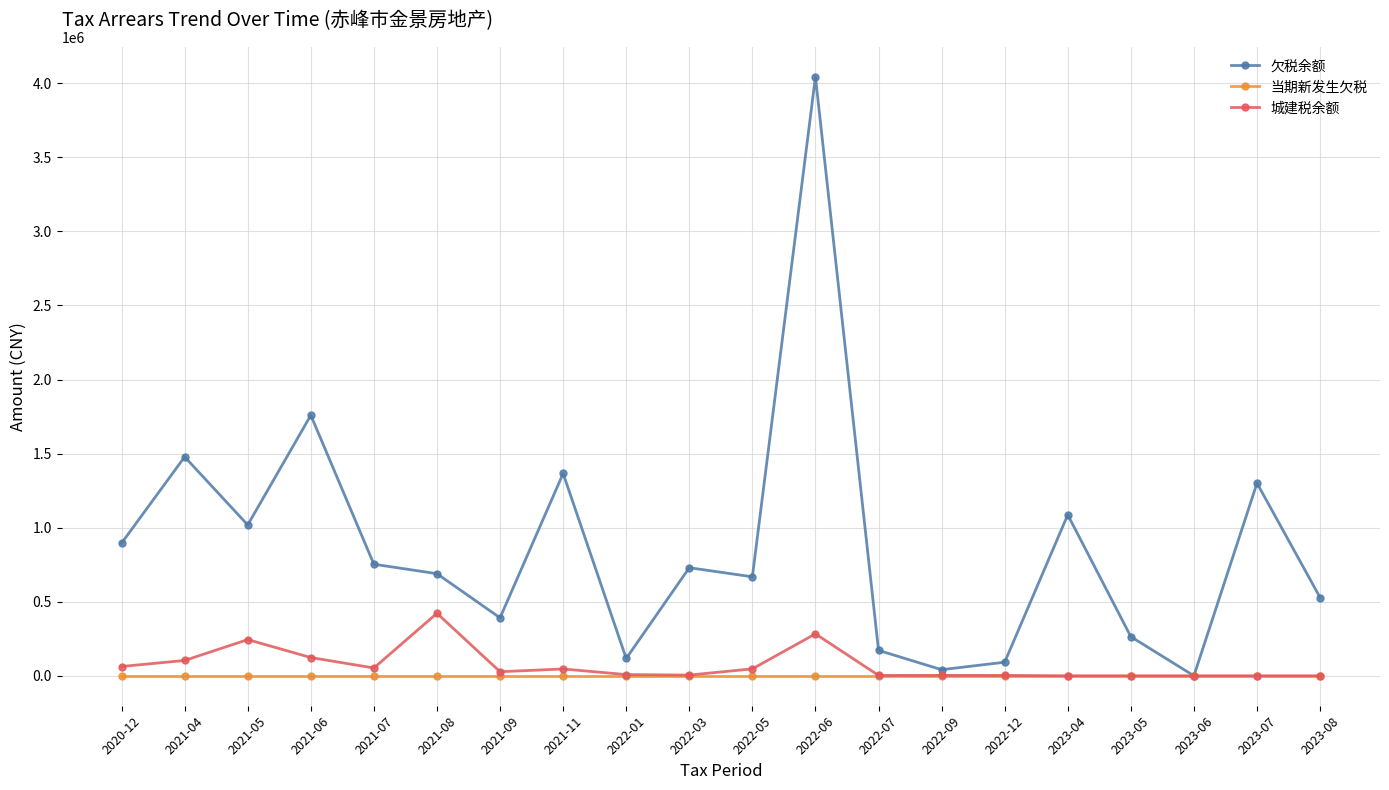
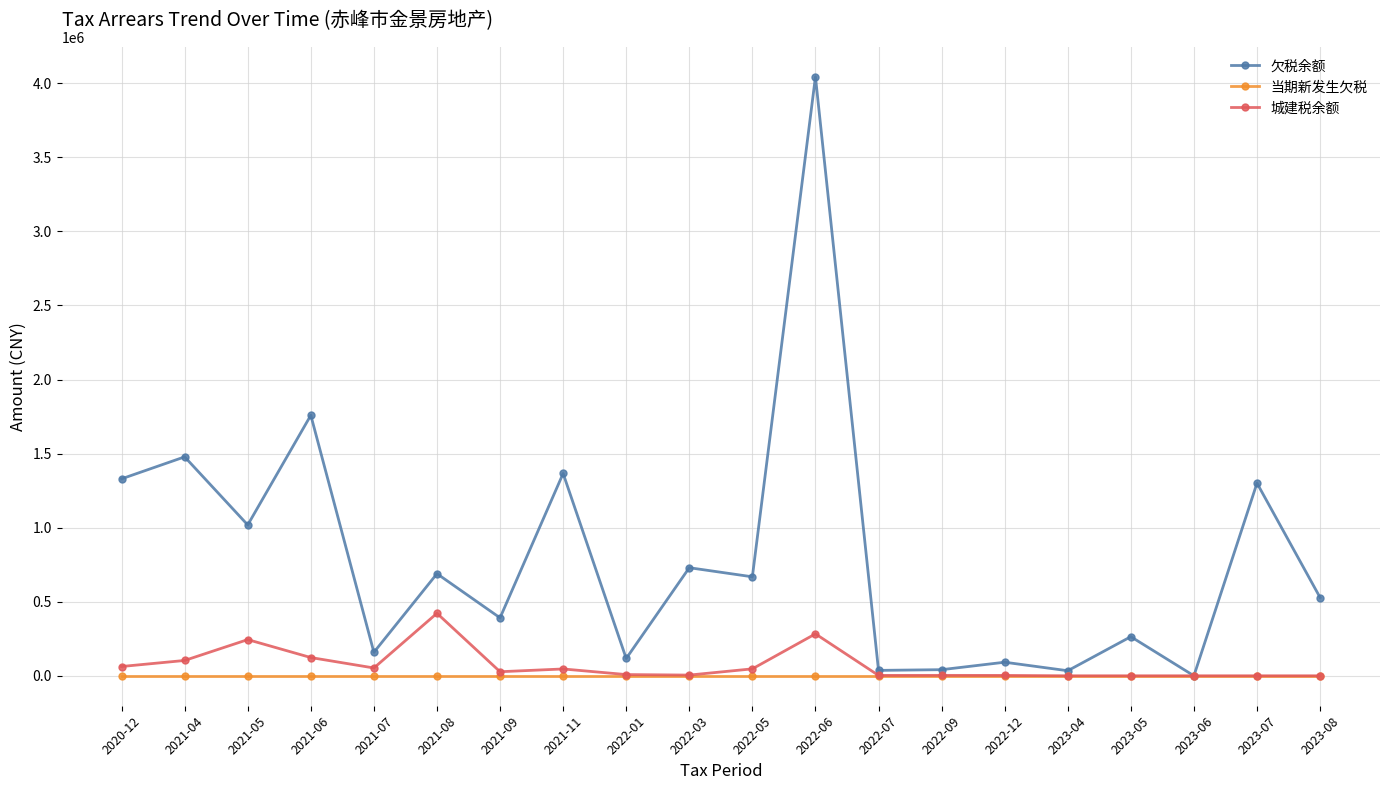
  {
    "欠税余额": {
-     "2020-12": 900000,
+     "2020-12": 1330000,
      "2021-04": 1480000,
      "2021-05": 1020000,
      "2021-06": 1760000,
-     "2021-07": 750000,
+     "2021-07": 160000,
      "2021-08": 690000,
      "2021-09": 390000,
      "2021-11": 1370000,
      "2022-01": 120000,
      "2022-03": 730000,
      "2022-05": 670000,
      "2022-06": 4040000,
-     "2022-07": 170000,
+     "2022-07": 40000,
      "2022-09": 40000,
      "2022-12": 90000,
-     "2023-04": 1090000,
+     "2023-04": 30000,
      "2023-05": 260000,
      "2023-07": 1300000,
      "2023-08": 530000
    },
    "当期新发生欠税": {
      "2020-12": 0,
      "2021-04": 0,
      "2021-05": 0,
      "2021-06": 0,
      "2021-07": 0,
      "2021-08": 0,
      "2021-09": 0,
      "2021-11": 0,
      "2022-05": 0,
      "2022-06": 0
    },
    "城建税余额": {
      "2020-12": 60000,
      "2021-04": 100000,
      "2021-05": 240000,
      "2021-06": 120000,
      "2021-07": 50000,
      "2021-08": 420000,
      "2021-09": 30000,
      "2021-11": 50000,
      "2022-05": 50000,
      "2022-06": 280000
    }
  }
